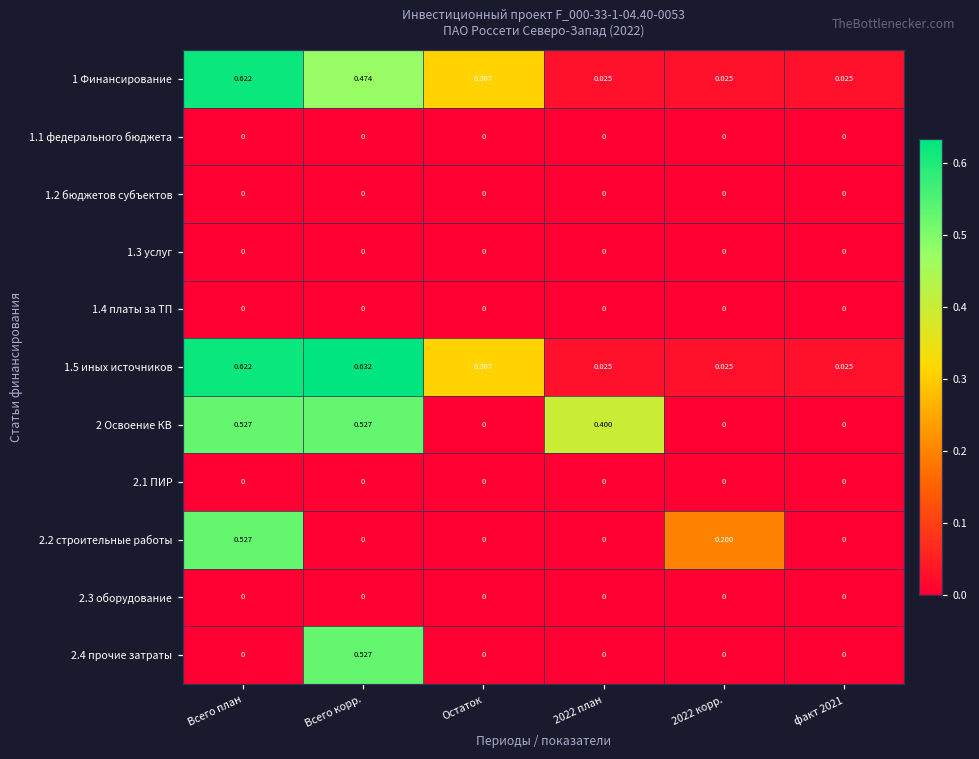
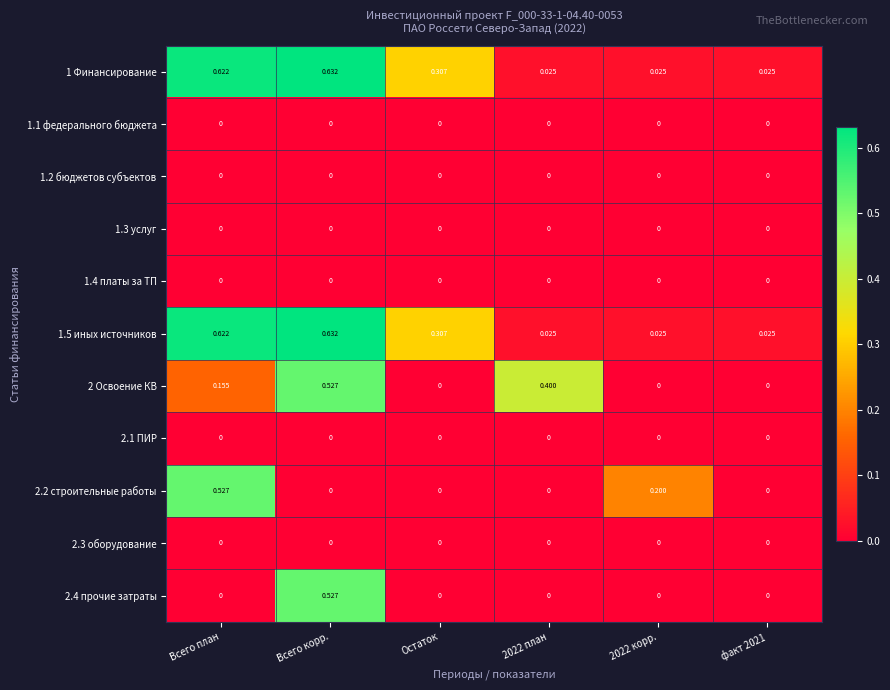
  {
    "1 Финансирование": {
      "Всего план": 0.622,
-     "Всего корр.": 0.474,
+     "Всего корр.": 0.632,
      "Остаток": 0.307,
      "2022 план": 0.025,
      "2022 корр.": 0.025,
      "факт 2021": 0.025
    },
    "1.1 федерального бюджета": {
      "Всего план": 0,
      "Всего корр.": 0,
      "Остаток": 0,
      "2022 план": 0,
      "2022 корр.": 0,
      "факт 2021": 0
    },
    "1.2 бюджетов субъектов": {
      "Всего план": 0,
      "Всего корр.": 0,
      "Остаток": 0,
      "2022 план": 0,
      "2022 корр.": 0,
      "факт 2021": 0
    },
    "1.3 услуг": {
      "Всего план": 0,
      "Всего корр.": 0,
      "Остаток": 0,
      "2022 план": 0,
      "2022 корр.": 0,
      "факт 2021": 0
    },
    "1.4 платы за ТП": {
      "Всего план": 0,
      "Всего корр.": 0,
      "Остаток": 0,
      "2022 план": 0,
      "2022 корр.": 0,
      "факт 2021": 0
    },
    "1.5 иных источников": {
      "Всего план": 0.622,
      "Всего корр.": 0.632,
      "Остаток": 0.307,
      "2022 план": 0.025,
      "2022 корр.": 0.025,
      "факт 2021": 0.025
    },
    "2 Освоение КВ": {
-     "Всего план": 0.527,
+     "Всего план": 0.155,
      "Всего корр.": 0.527,
      "Остаток": 0,
      "2022 план": 0.400,
      "2022 корр.": 0,
      "факт 2021": 0
    },
    "2.1 ПИР": {
      "Всего план": 0,
      "Всего корр.": 0,
      "Остаток": 0,
      "2022 план": 0,
      "2022 корр.": 0,
      "факт 2021": 0
    },
    "2.2 строительные работы": {
      "Всего план": 0.527,
      "Всего корр.": 0,
      "Остаток": 0,
      "2022 план": 0,
      "2022 корр.": 0.200,
      "факт 2021": 0
    },
    "2.3 оборудование": {
      "Всего план": 0,
      "Всего корр.": 0,
      "Остаток": 0,
      "2022 план": 0,
      "2022 корр.": 0,
      "факт 2021": 0
    },
    "2.4 прочие затраты": {
      "Всего план": 0,
      "Всего корр.": 0.527,
      "Остаток": 0,
      "2022 план": 0,
      "2022 корр.": 0,
      "факт 2021": 0
    }
  }
